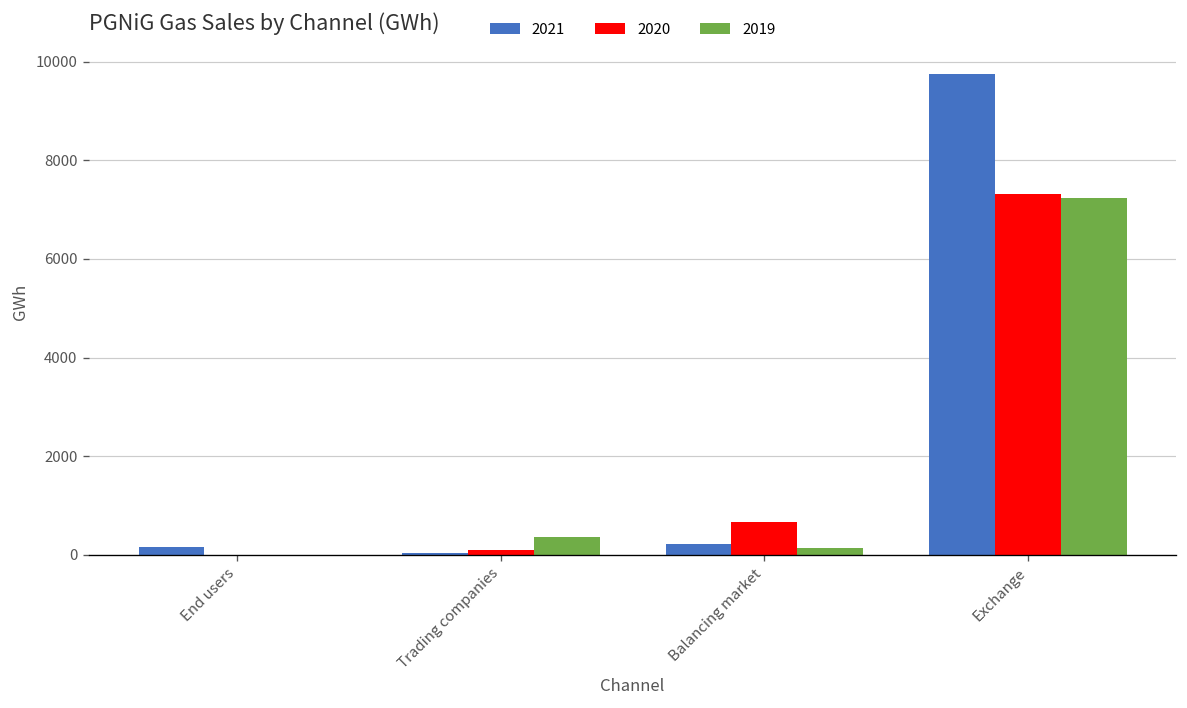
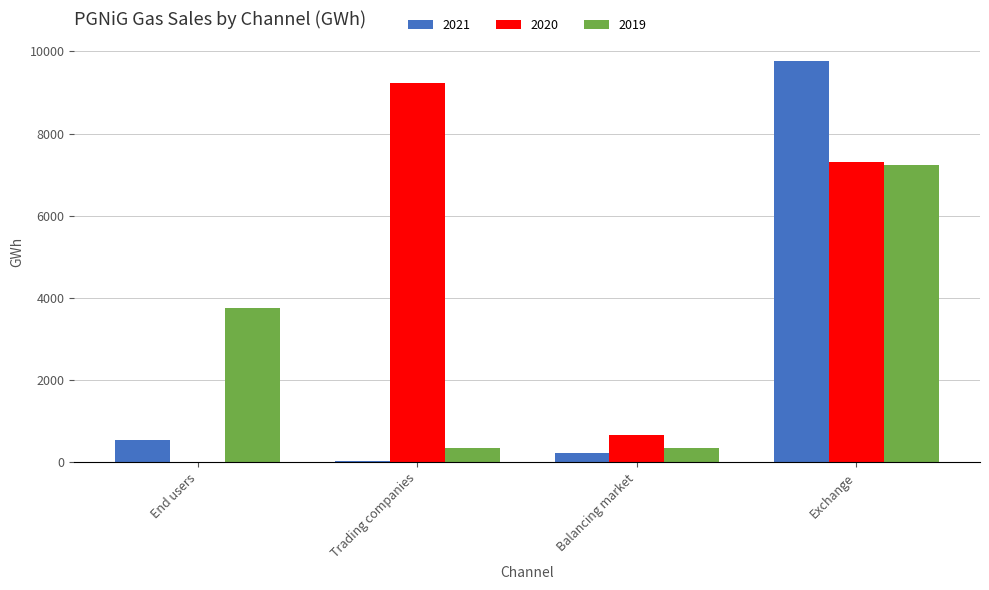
  {
    "2021": {
-     "End users": 200,
+     "End users": 500,
      "Balancing market": 200,
      "Exchange": 9800
    },
    "2020": {
      "End users": 0,
-     "Trading companies": 100,
+     "Trading companies": 9200,
      "Balancing market": 700,
      "Exchange": 7300
    },
    "2019": {
-     "End users": 0,
+     "End users": 3800,
      "Trading companies": 400,
-     "Balancing market": 100,
+     "Balancing market": 400,
      "Exchange": 7200
    }
  }
